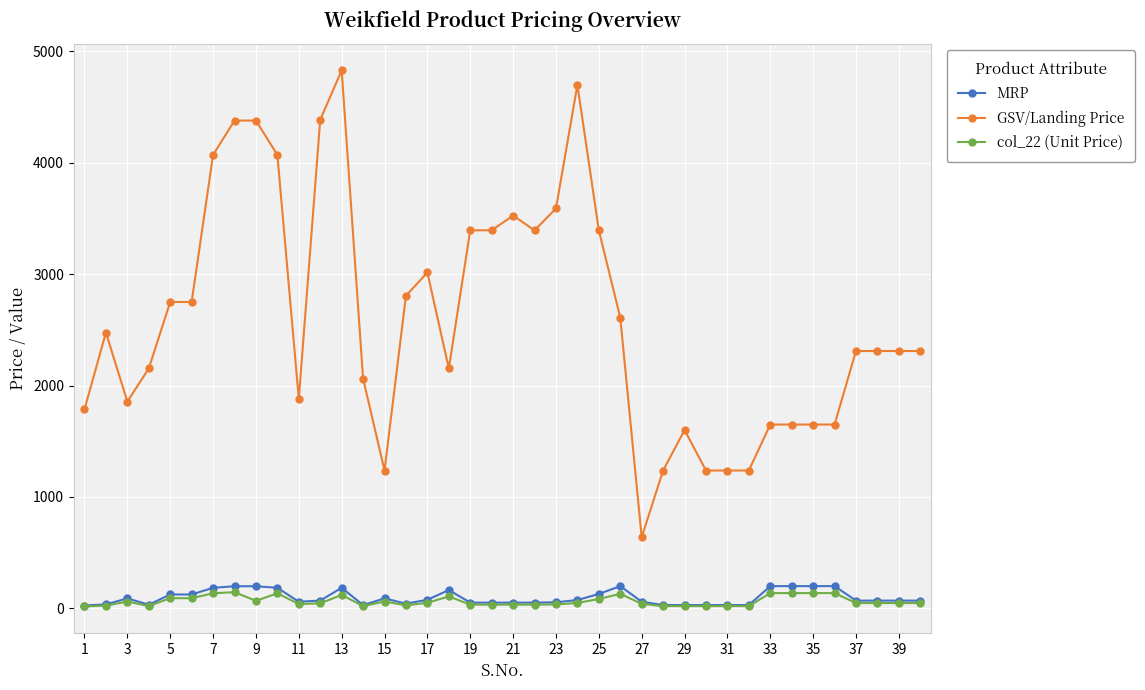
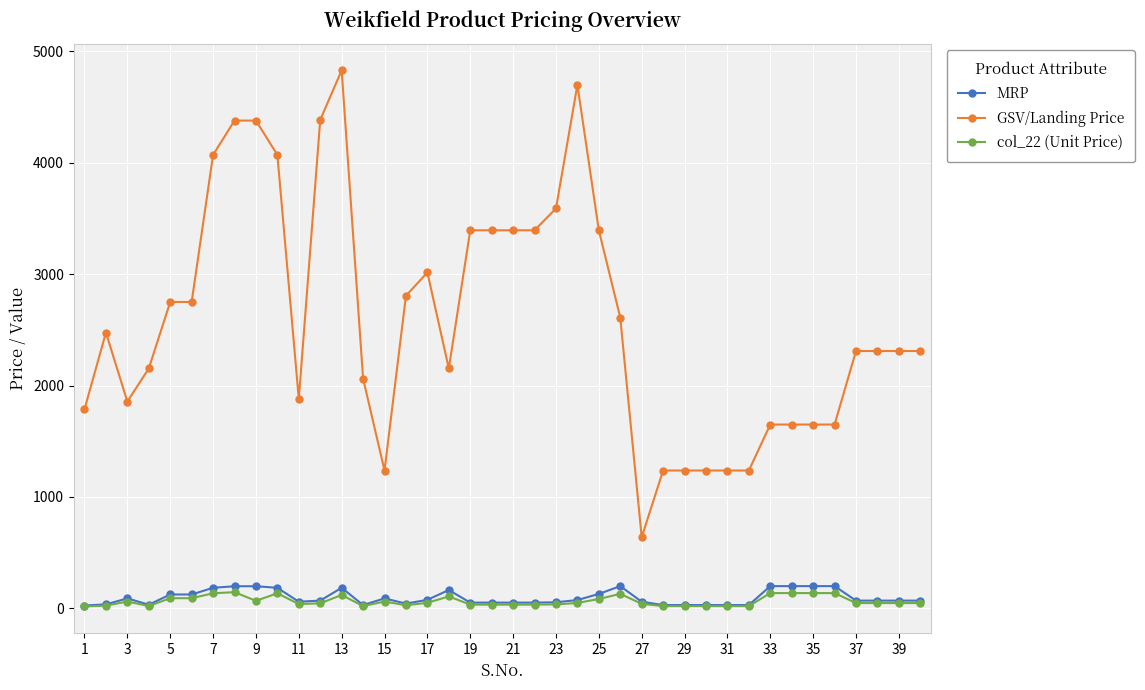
  {
    "MRP": {
      "3": 90,
      "5": 130,
      "7": 190,
      "9": 200,
      "13": 190,
      "15": 90,
      "17": 80,
      "25": 130,
      "33": 200,
      "35": 200
    },
    "GSV/Landing Price": {
      "1": 1790,
      "3": 1860,
      "5": 2750,
      "7": 4070,
      "9": 4380,
      "11": 1880,
      "13": 4830,
      "15": 1240,
      "17": 3010,
      "19": 3390,
-     "21": 3530,
+     "21": 3390,
      "23": 3590,
      "25": 3390,
      "27": 640,
-     "29": 1600,
+     "29": 1240,
      "31": 1240,
      "33": 1650,
      "35": 1650,
      "37": 2310,
      "39": 2310
    },
    "col_22 (Unit Price)": {
      "3": 60,
      "5": 90,
      "7": 140,
      "9": 70,
      "13": 120,
      "15": 60,
      "17": 50,
      "25": 80,
      "33": 140,
      "35": 140
    }
  }
